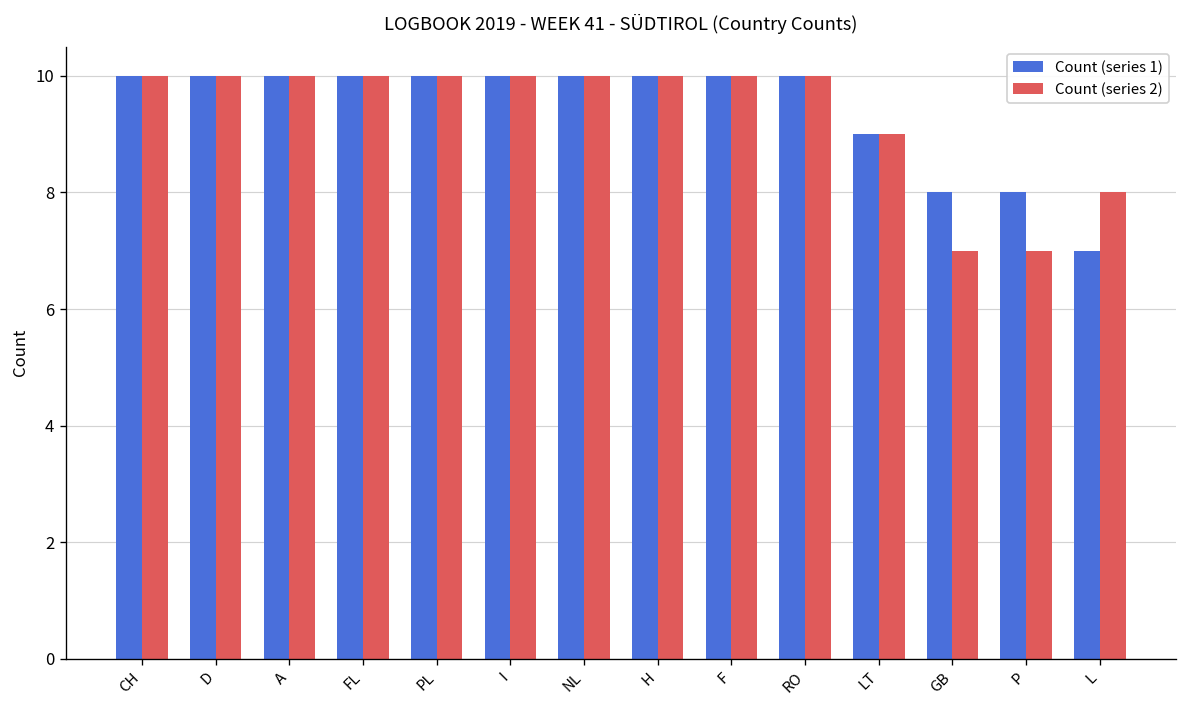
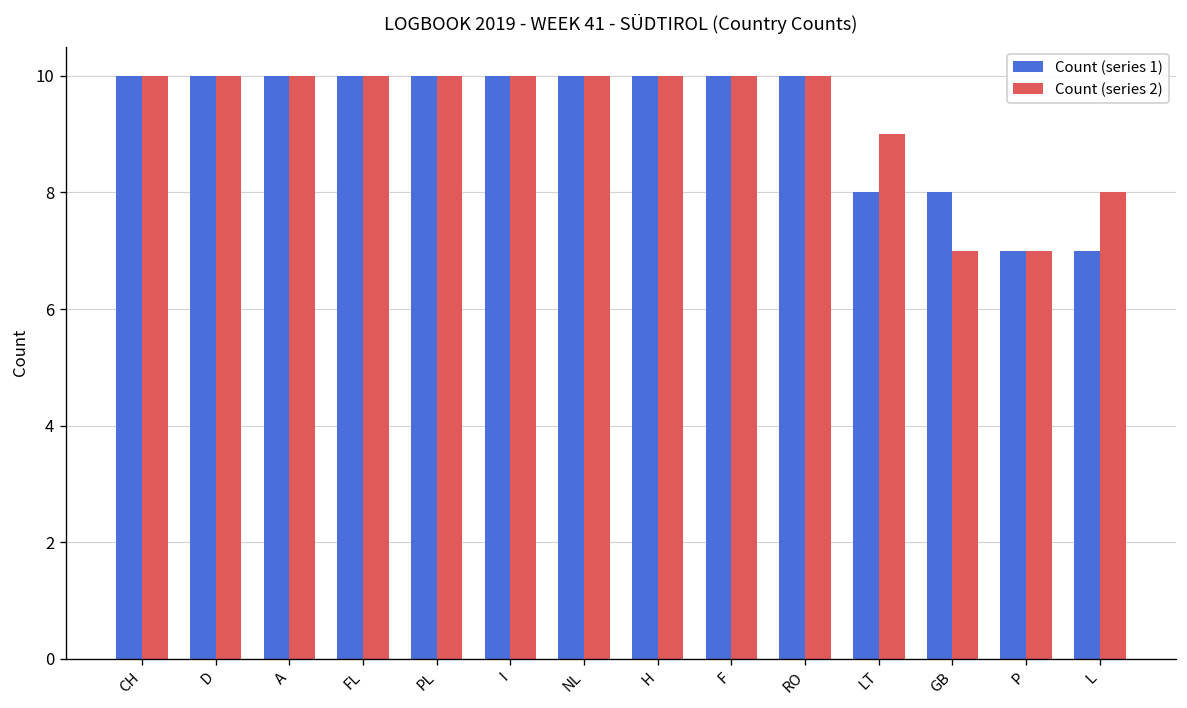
  {
    "Count (series 1)": {
      "CH": 10,
      "D": 10,
      "A": 10,
      "FL": 10,
      "PL": 10,
      "I": 10,
      "NL": 10,
      "H": 10,
      "F": 10,
      "RO": 10,
-     "LT": 9,
+     "LT": 8,
      "GB": 8,
-     "P": 8,
+     "P": 7,
      "L": 7
    },
    "Count (series 2)": {
      "CH": 10,
      "D": 10,
      "A": 10,
      "FL": 10,
      "PL": 10,
      "I": 10,
      "NL": 10,
      "H": 10,
      "F": 10,
      "RO": 10,
      "LT": 9,
      "GB": 7,
      "P": 7,
      "L": 8
    }
  }
